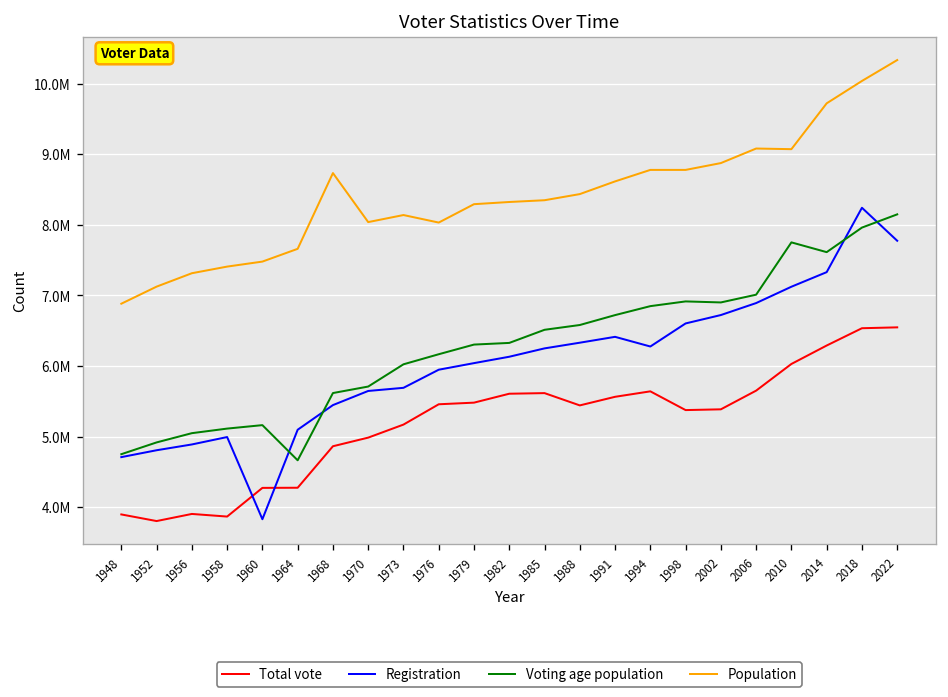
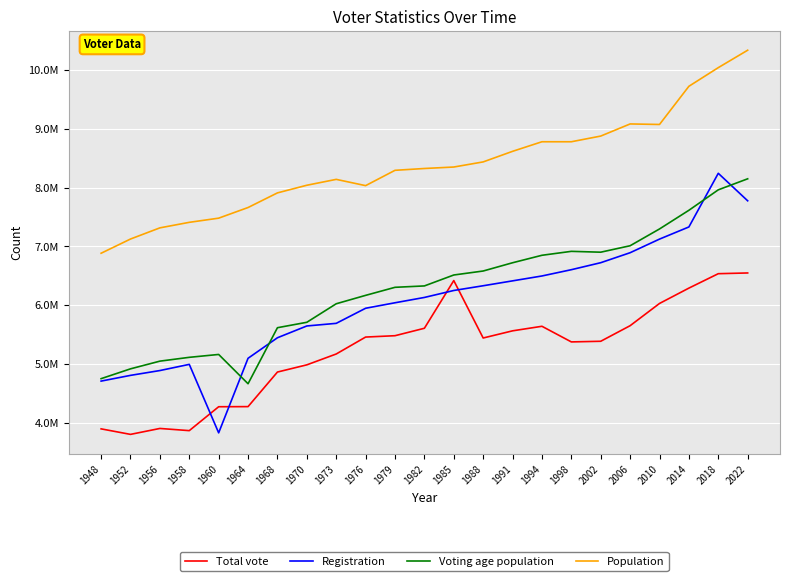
  {
    "Total vote": {
      "1948": 3900000,
      "1952": 3800000,
      "1956": 3900000,
      "1958": 3900000,
      "1960": 4300000,
      "1964": 4300000,
      "1968": 4900000,
      "1970": 5000000,
      "1973": 5200000,
      "1976": 5500000,
      "1979": 5500000,
      "1982": 5600000,
-     "1985": 5600000,
+     "1985": 6400000,
      "1988": 5400000,
      "1991": 5600000,
      "1994": 5600000,
      "1998": 5400000,
      "2002": 5400000,
      "2006": 5700000,
      "2010": 6000000,
      "2014": 6300000,
      "2018": 6500000,
      "2022": 6500000
    },
    "Registration": {
      "1952": 4800000,
      "1956": 4900000,
      "1958": 5000000,
      "1960": 3800000,
      "1964": 5100000,
      "1968": 5400000,
      "1970": 5600000,
      "1973": 5700000,
      "1976": 5900000,
      "1979": 6000000,
      "1982": 6100000,
      "1985": 6200000,
      "1988": 6300000,
      "1991": 6400000,
-     "1994": 6300000,
+     "1994": 6500000,
      "1998": 6600000,
      "2002": 6700000,
      "2006": 6900000,
      "2010": 7100000,
      "2014": 7300000,
      "2018": 8200000,
      "2022": 7800000
    },
    "Voting age population": {
      "1952": 4900000,
      "1956": 5000000,
      "1958": 5100000,
      "1960": 5200000,
      "1964": 4700000,
      "1968": 5600000,
      "1970": 5700000,
      "1973": 6000000,
      "1976": 6200000,
      "1979": 6300000,
      "1982": 6300000,
      "1985": 6500000,
      "1988": 6600000,
      "1991": 6700000,
      "1994": 6800000,
      "1998": 6900000,
      "2002": 6900000,
      "2006": 7000000,
-     "2010": 7800000,
+     "2010": 7300000,
      "2014": 7600000,
      "2018": 8000000,
      "2022": 8100000
    },
    "Population": {
      "1948": 6900000,
      "1952": 7100000,
      "1956": 7300000,
      "1958": 7400000,
      "1960": 7500000,
      "1964": 7700000,
-     "1968": 8700000,
+     "1968": 7900000,
      "1970": 8000000,
      "1973": 8100000,
      "1976": 8000000,
      "1979": 8300000,
      "1982": 8300000,
      "1985": 8400000,
      "1988": 8400000,
      "1991": 8600000,
      "1994": 8800000,
      "1998": 8800000,
      "2002": 8900000,
      "2006": 9100000,
      "2010": 9100000,
      "2014": 9700000,
      "2018": 10000000,
      "2022": 10300000
    }
  }
